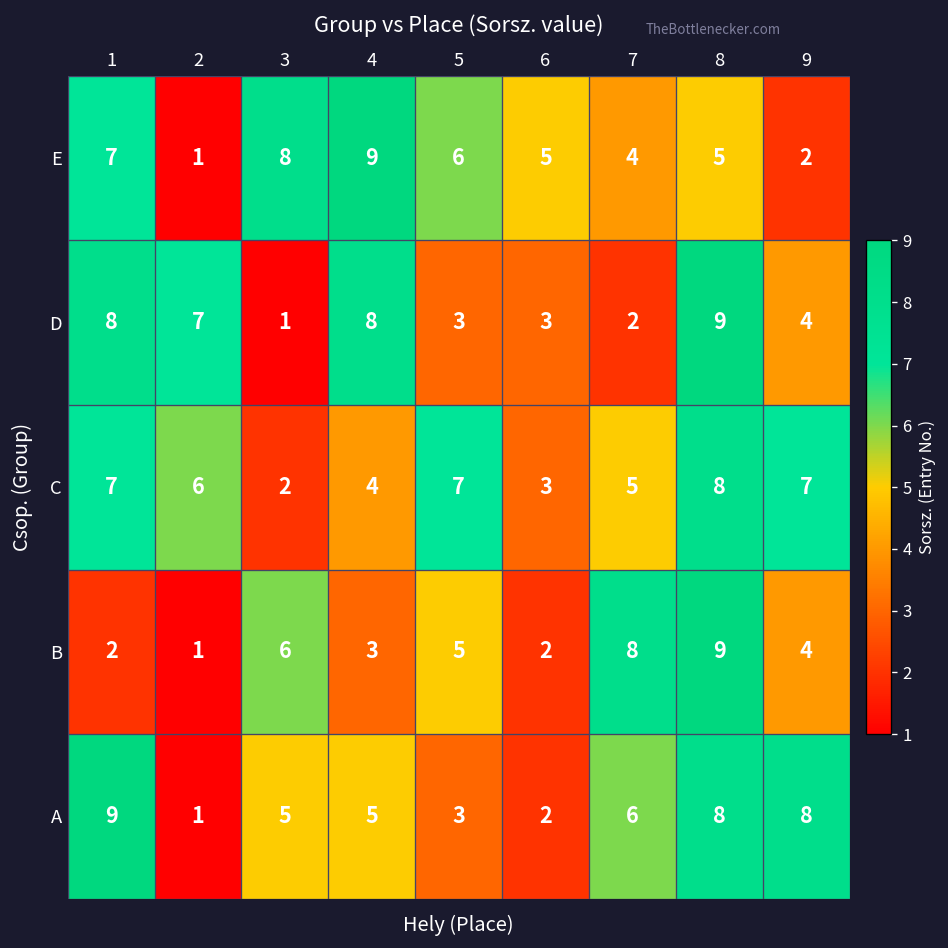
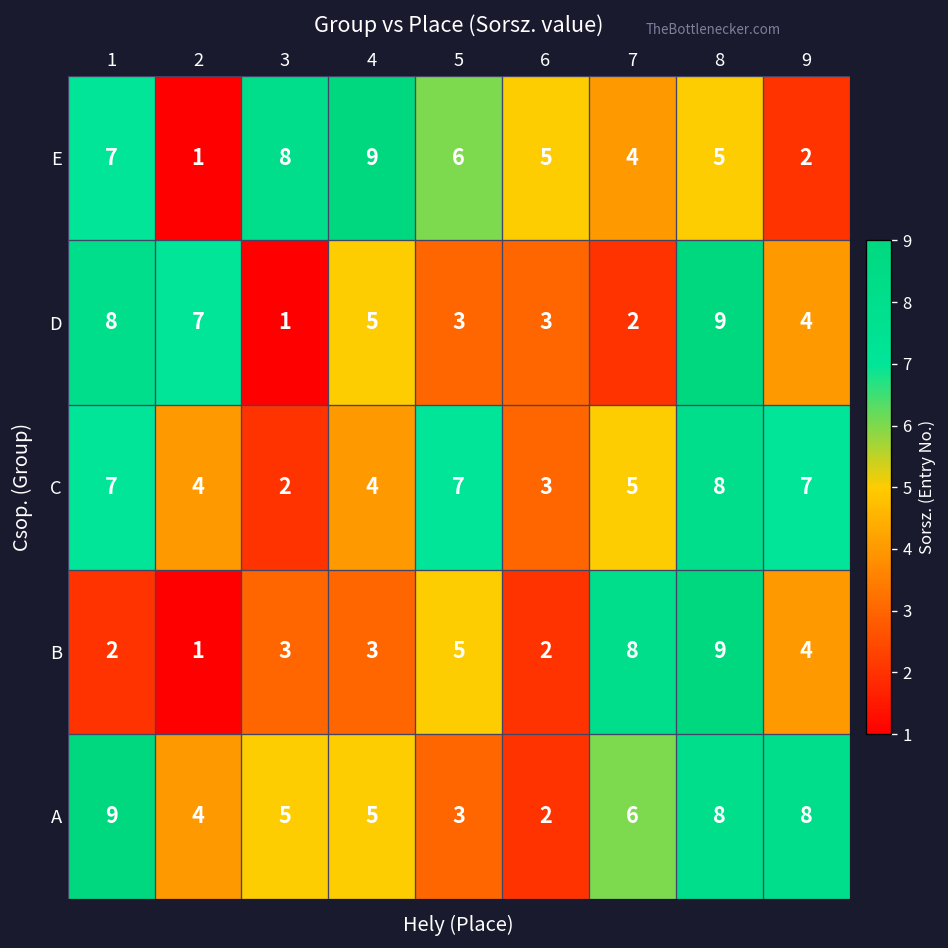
  {
    "E": {
      "1": 7,
      "2": 1,
      "3": 8,
      "4": 9,
      "5": 6,
      "6": 5,
      "7": 4,
      "8": 5,
      "9": 2
    },
    "D": {
      "1": 8,
      "2": 7,
      "3": 1,
-     "4": 8,
+     "4": 5,
      "5": 3,
      "6": 3,
      "7": 2,
      "8": 9,
      "9": 4
    },
    "C": {
      "1": 7,
-     "2": 6,
+     "2": 4,
      "3": 2,
      "4": 4,
      "5": 7,
      "6": 3,
      "7": 5,
      "8": 8,
      "9": 7
    },
    "B": {
      "1": 2,
      "2": 1,
-     "3": 6,
+     "3": 3,
      "4": 3,
      "5": 5,
      "6": 2,
      "7": 8,
      "8": 9,
      "9": 4
    },
    "A": {
      "1": 9,
-     "2": 1,
+     "2": 4,
      "3": 5,
      "4": 5,
      "5": 3,
      "6": 2,
      "7": 6,
      "8": 8,
      "9": 8
    }
  }
